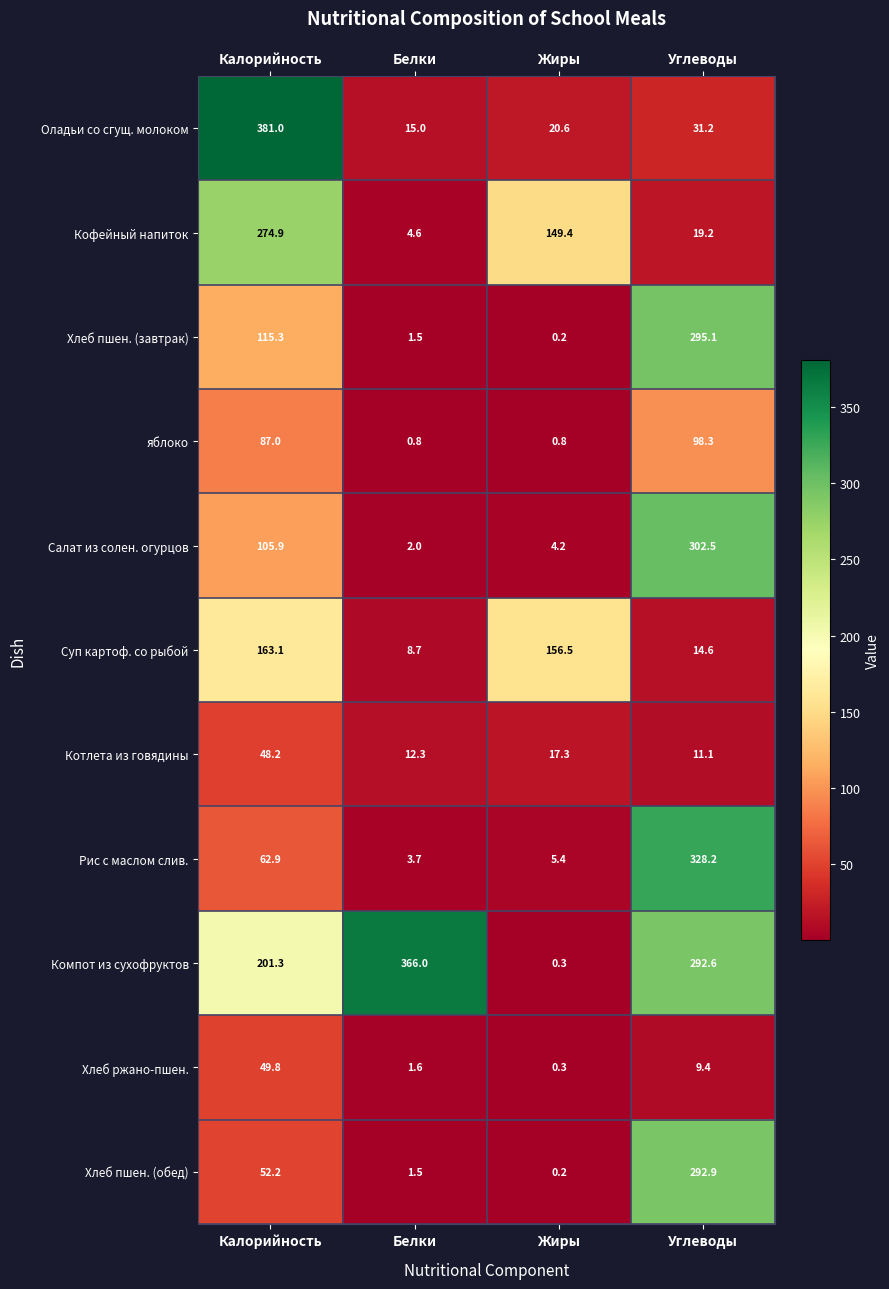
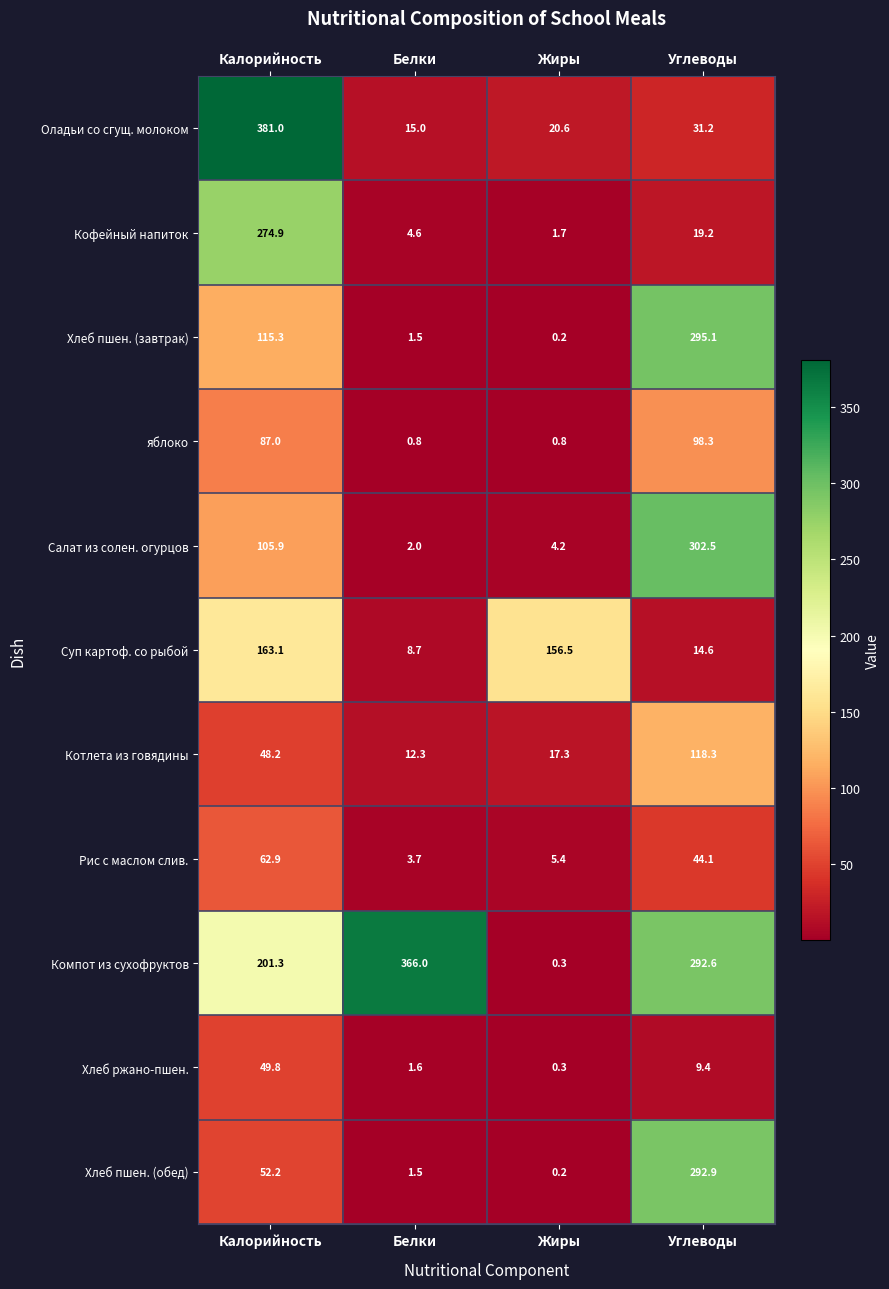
  {
    "Оладьи со сгущ. молоком": {
      "Калорийность": 381.0,
      "Белки": 15.0,
      "Жиры": 20.6,
      "Углеводы": 31.2
    },
    "Кофейный напиток": {
      "Калорийность": 274.9,
      "Белки": 4.6,
-     "Жиры": 149.4,
+     "Жиры": 1.7,
      "Углеводы": 19.2
    },
    "Хлеб пшен. (завтрак)": {
      "Калорийность": 115.3,
      "Белки": 1.5,
      "Жиры": 0.2,
      "Углеводы": 295.1
    },
    "яблоко": {
      "Калорийность": 87.0,
      "Белки": 0.8,
      "Жиры": 0.8,
      "Углеводы": 98.3
    },
    "Салат из солен. огурцов": {
      "Калорийность": 105.9,
      "Белки": 2.0,
      "Жиры": 4.2,
      "Углеводы": 302.5
    },
    "Суп картоф. со рыбой": {
      "Калорийность": 163.1,
      "Белки": 8.7,
      "Жиры": 156.5,
      "Углеводы": 14.6
    },
    "Котлета из говядины": {
      "Калорийность": 48.2,
      "Белки": 12.3,
      "Жиры": 17.3,
-     "Углеводы": 11.1
+     "Углеводы": 118.3
    },
    "Рис с маслом слив.": {
      "Калорийность": 62.9,
      "Белки": 3.7,
      "Жиры": 5.4,
-     "Углеводы": 328.2
+     "Углеводы": 44.1
    },
    "Компот из сухофруктов": {
      "Калорийность": 201.3,
      "Белки": 366.0,
      "Жиры": 0.3,
      "Углеводы": 292.6
    },
    "Хлеб ржано-пшен.": {
      "Калорийность": 49.8,
      "Белки": 1.6,
      "Жиры": 0.3,
      "Углеводы": 9.4
    },
    "Хлеб пшен. (обед)": {
      "Калорийность": 52.2,
      "Белки": 1.5,
      "Жиры": 0.2,
      "Углеводы": 292.9
    }
  }
